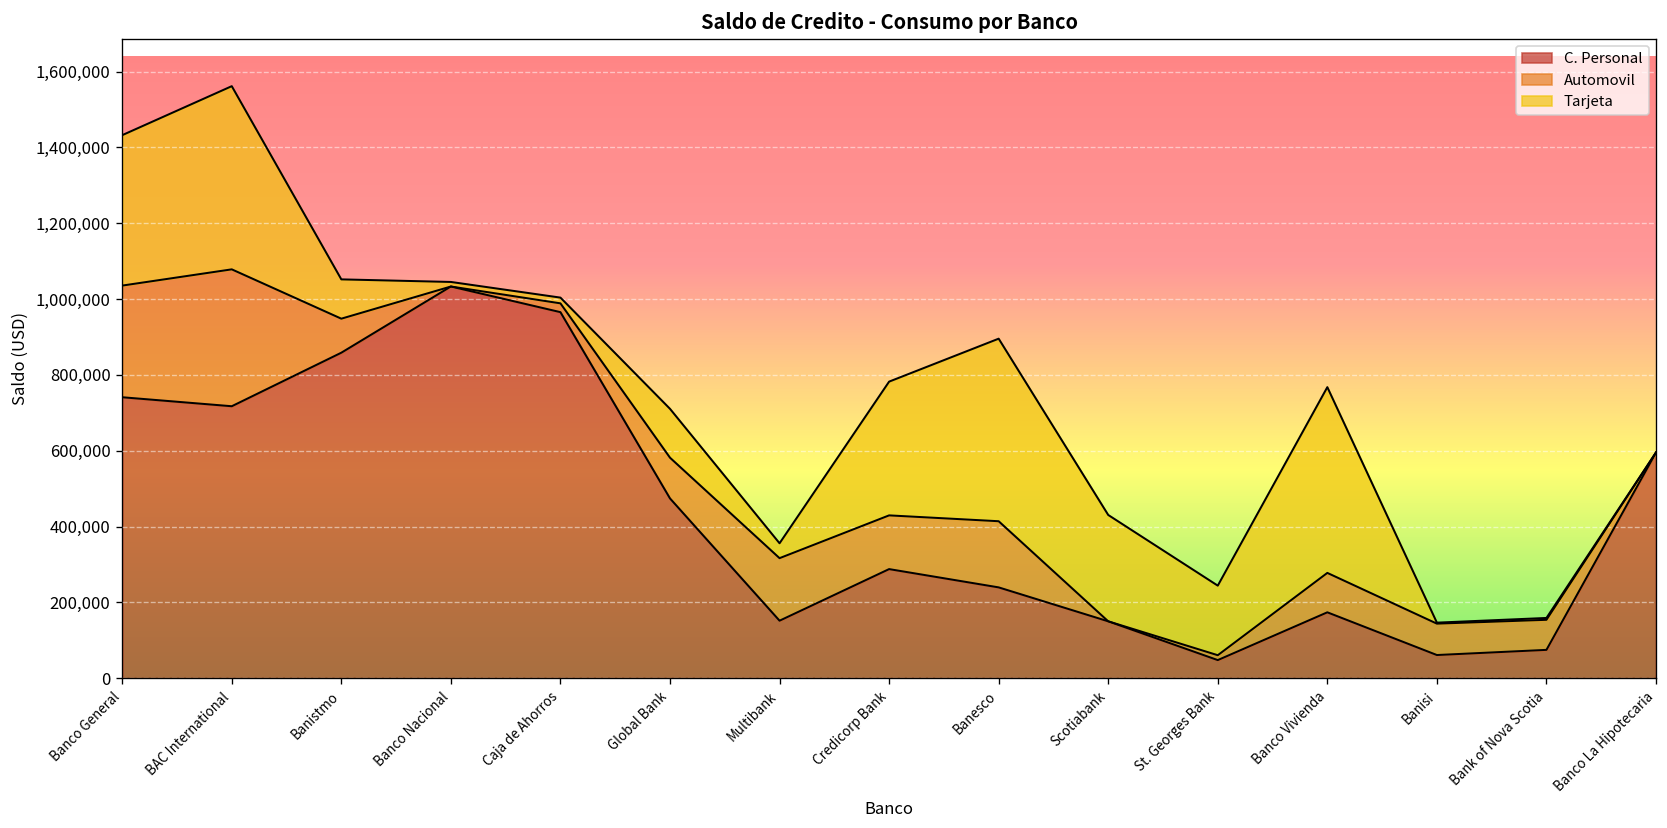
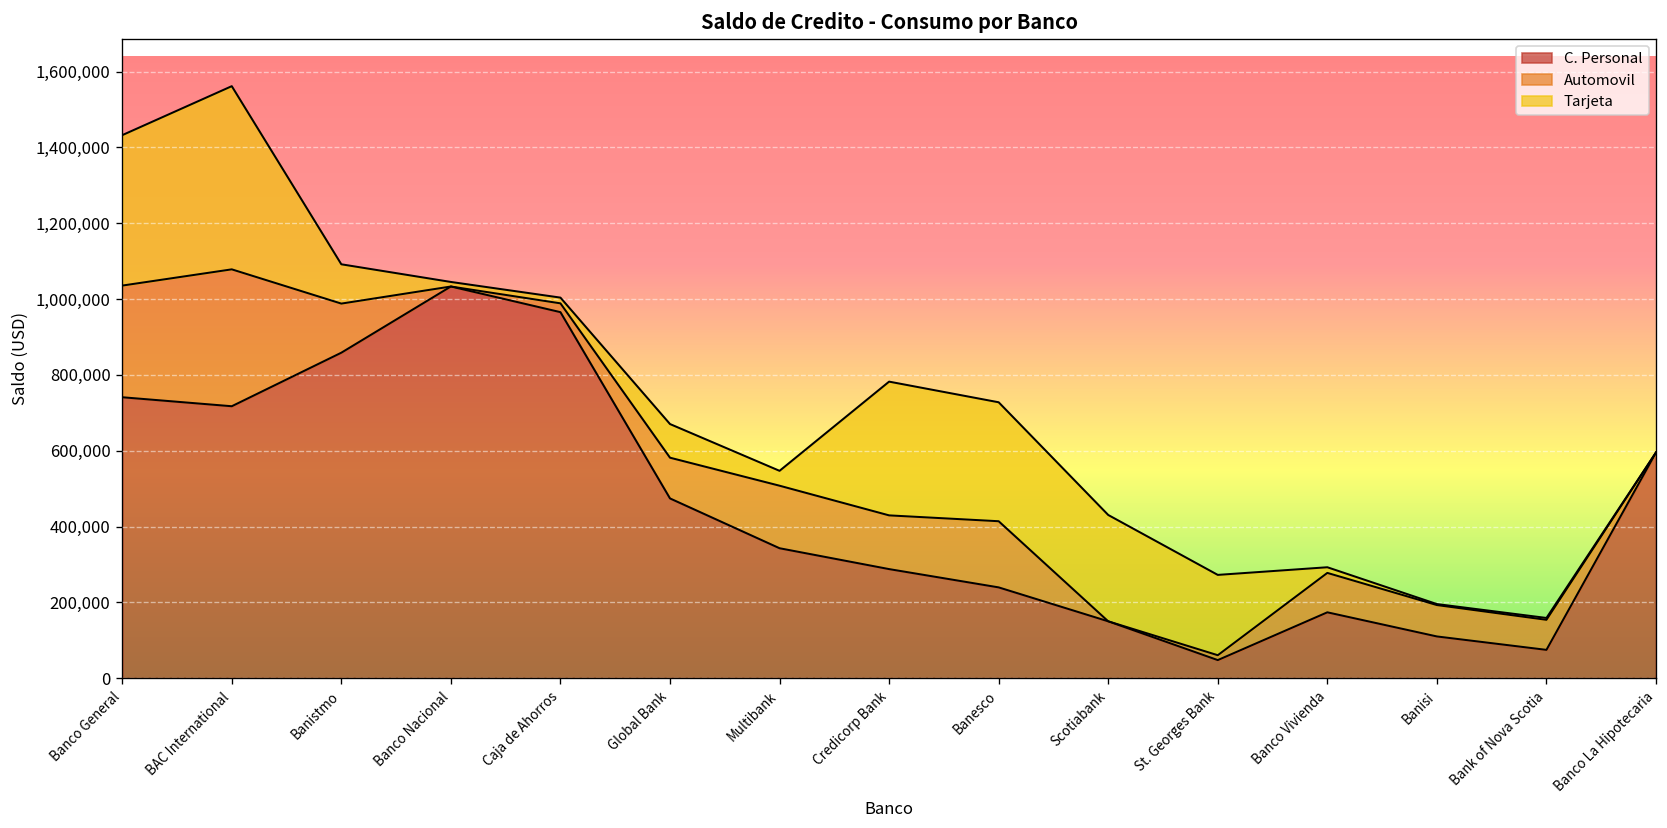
  {
    "C. Personal": {
      "Banco General": "740,000",
      "BAC International": "720,000",
      "Banistmo": "860,000",
      "Caja de Ahorros": "970,000",
      "Global Bank": "470,000",
-     "Multibank": "150,000",
+     "Multibank": "340,000",
      "Credicorp Bank": "290,000",
      "Banesco": "240,000",
      "St. Georges Bank": "50,000",
      "Banco Vivienda": "170,000",
-     "Banisi": "60,000",
+     "Banisi": "110,000",
      "Bank of Nova Scotia": "70,000"
    },
    "Automovil": {
      "Banco General": "290,000",
      "BAC International": "360,000",
-     "Banistmo": "90,000",
+     "Banistmo": "130,000",
      "Caja de Ahorros": "20,000",
      "Global Bank": "110,000",
      "Multibank": "160,000",
      "Credicorp Bank": "140,000",
      "Banesco": "170,000",
      "St. Georges Bank": "10,000",
      "Banco Vivienda": "100,000"
    },
    "Tarjeta": {
      "Banco General": "400,000",
      "BAC International": "480,000",
      "Banistmo": "100,000",
      "Banco Nacional": "10,000",
      "Caja de Ahorros": "20,000",
-     "Global Bank": "130,000",
+     "Global Bank": "90,000",
      "Multibank": "40,000",
      "Credicorp Bank": "350,000",
-     "Banesco": "480,000",
+     "Banesco": "310,000",
      "Scotiabank": "280,000",
-     "St. Georges Bank": "180,000",
-     "Banco Vivienda": "490,000"
+     "St. Georges Bank": "210,000",
+     "Banco Vivienda": "10,000"
    }
  }
